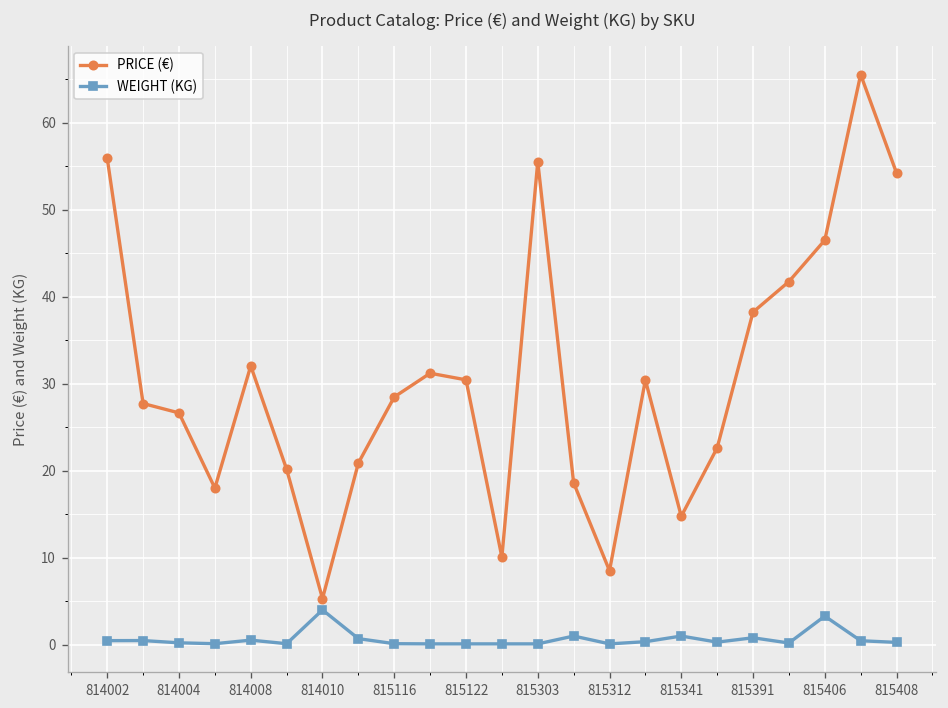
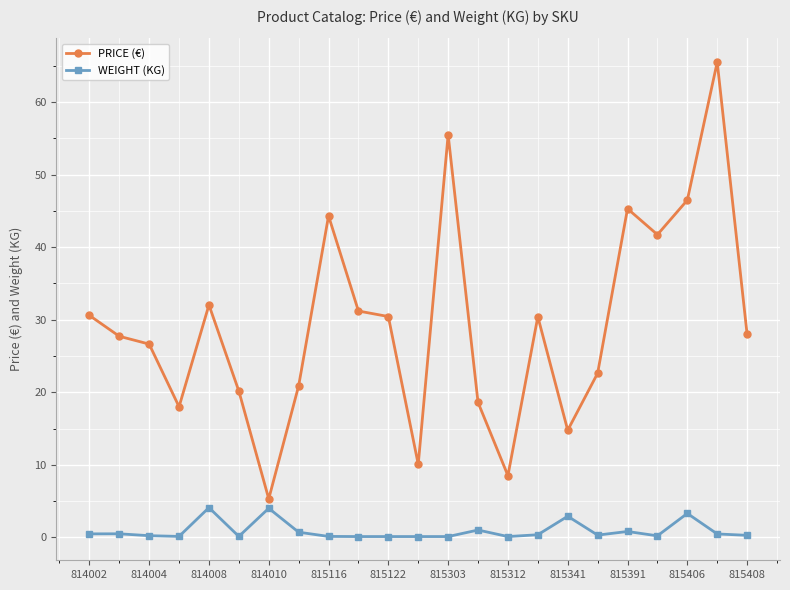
  {
    "PRICE (€)": {
-     "814002": 56,
+     "814002": 31,
      "814004": 27,
      "814008": 32,
      "814010": 5,
-     "815116": 28,
+     "815116": 44,
      "815122": 30,
      "815303": 56,
      "815312": 9,
      "815341": 15,
-     "815391": 38,
+     "815391": 45,
      "815406": 46,
-     "815408": 54
+     "815408": 28
    },
    "WEIGHT (KG)": {
      "814002": 0,
      "814004": 0,
-     "814008": 1,
+     "814008": 4,
      "814010": 4,
      "815116": 0,
      "815122": 0,
      "815303": 0,
      "815312": 0,
-     "815341": 1,
+     "815341": 3,
      "815391": 1,
      "815406": 3,
      "815408": 0
    }
  }
